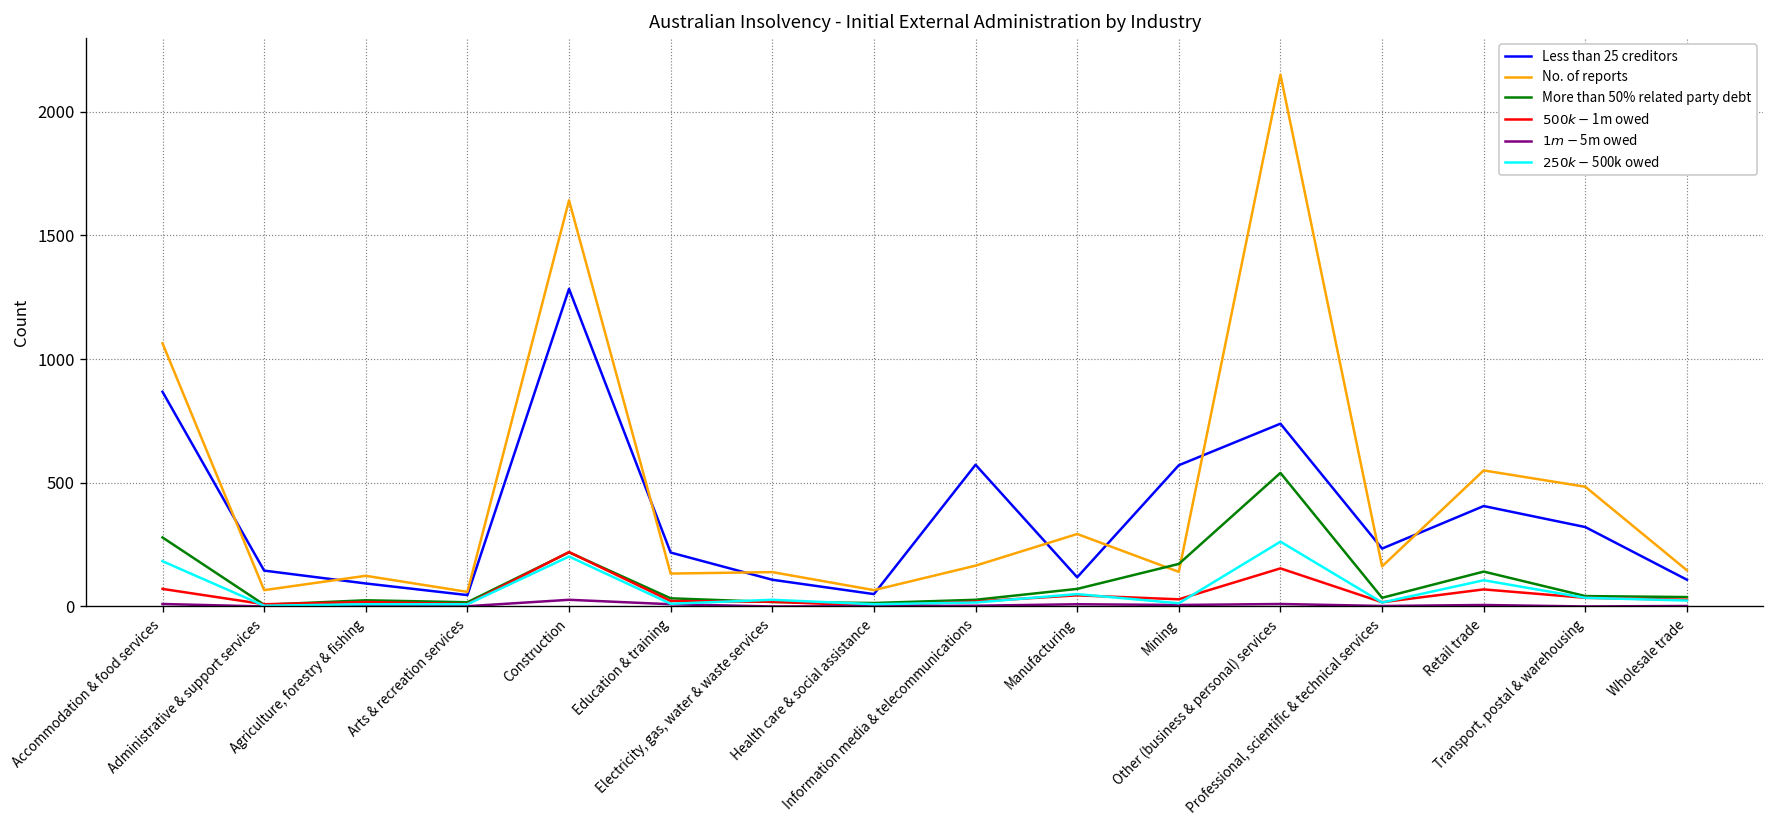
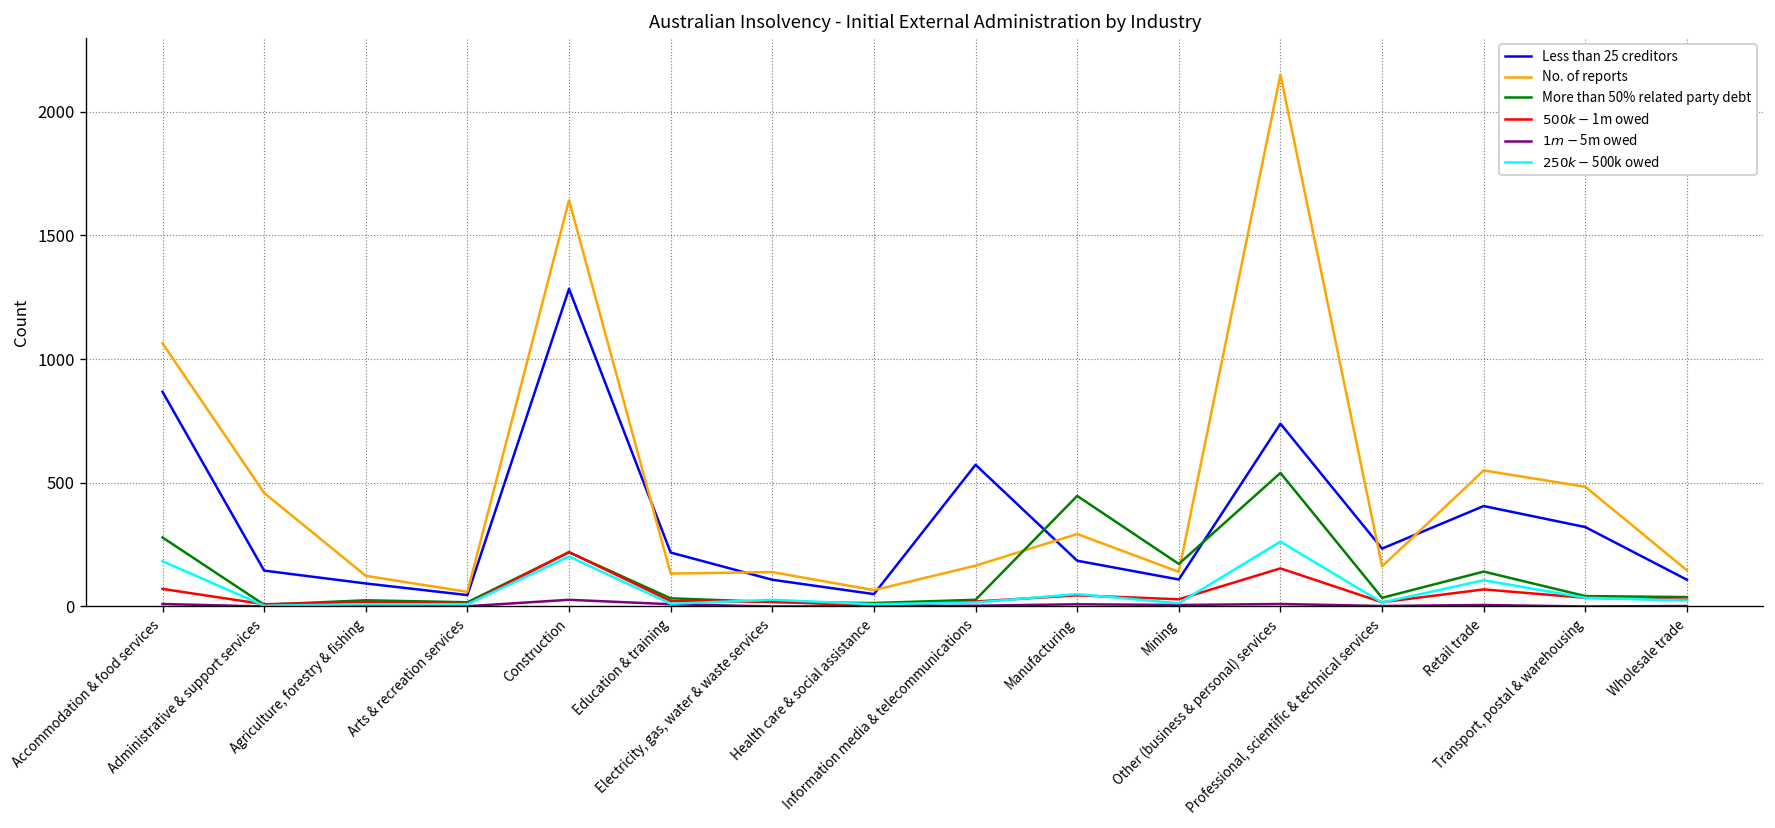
  {
    "Less than 25 creditors": {
      "Accommodation & food services": 870,
      "Administrative & support services": 150,
      "Agriculture, forestry & fishing": 90,
      "Arts & recreation services": 50,
      "Construction": 1280,
      "Education & training": 220,
      "Electricity, gas, water & waste services": 110,
      "Health care & social assistance": 50,
      "Information media & telecommunications": 570,
-     "Manufacturing": 120,
-     "Mining": 570,
+     "Manufacturing": 190,
+     "Mining": 110,
      "Other (business & personal) services": 740,
      "Professional, scientific & technical services": 230,
      "Retail trade": 410,
      "Transport, postal & warehousing": 320,
      "Wholesale trade": 110
    },
    "No. of reports": {
      "Accommodation & food services": 1060,
-     "Administrative & support services": 70,
+     "Administrative & support services": 460,
      "Agriculture, forestry & fishing": 120,
      "Arts & recreation services": 60,
      "Construction": 1640,
      "Education & training": 130,
      "Electricity, gas, water & waste services": 140,
      "Health care & social assistance": 70,
      "Information media & telecommunications": 170,
      "Manufacturing": 290,
      "Mining": 140,
      "Other (business & personal) services": 2150,
      "Professional, scientific & technical services": 160,
      "Retail trade": 550,
      "Transport, postal & warehousing": 480,
      "Wholesale trade": 150
    },
    "More than 50% related party debt": {
      "Accommodation & food services": 280,
-     "Manufacturing": 70,
+     "Manufacturing": 450,
      "Mining": 170,
      "Other (business & personal) services": 540,
      "Professional, scientific & technical services": 40,
      "Retail trade": 140
    }
  }
